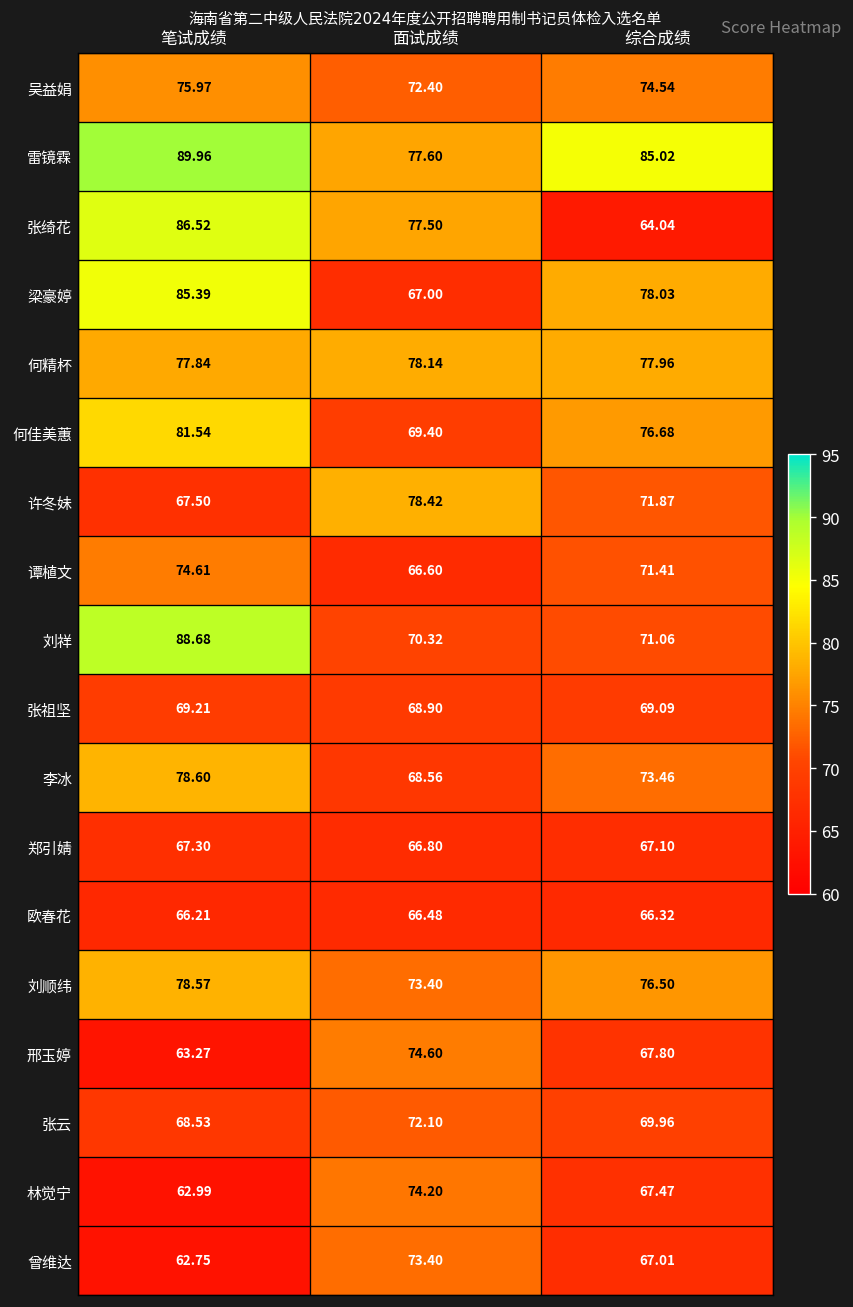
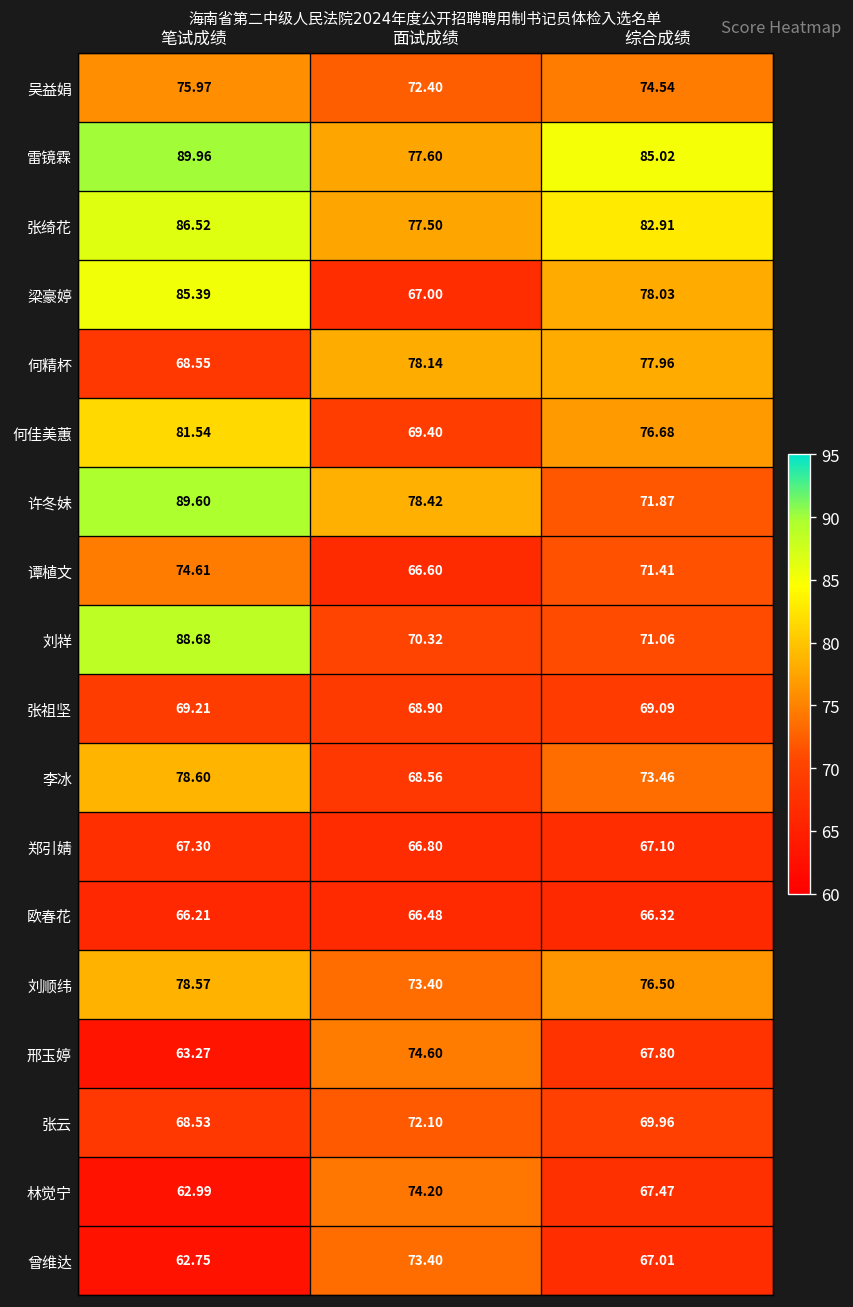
  {
    "吴益娟": {
      "笔试成绩": 75.97,
      "面试成绩": 72.40,
      "综合成绩": 74.54
    },
    "雷镜霖": {
      "笔试成绩": 89.96,
      "面试成绩": 77.60,
      "综合成绩": 85.02
    },
    "张绮花": {
      "笔试成绩": 86.52,
      "面试成绩": 77.50,
-     "综合成绩": 64.04
+     "综合成绩": 82.91
    },
    "梁豪婷": {
      "笔试成绩": 85.39,
      "面试成绩": 67.00,
      "综合成绩": 78.03
    },
    "何精杯": {
-     "笔试成绩": 77.84,
+     "笔试成绩": 68.55,
      "面试成绩": 78.14,
      "综合成绩": 77.96
    },
    "何佳美蕙": {
      "笔试成绩": 81.54,
      "面试成绩": 69.40,
      "综合成绩": 76.68
    },
    "许冬妹": {
-     "笔试成绩": 67.50,
+     "笔试成绩": 89.60,
      "面试成绩": 78.42,
      "综合成绩": 71.87
    },
    "谭植文": {
      "笔试成绩": 74.61,
      "面试成绩": 66.60,
      "综合成绩": 71.41
    },
    "刘祥": {
      "笔试成绩": 88.68,
      "面试成绩": 70.32,
      "综合成绩": 71.06
    },
    "张祖坚": {
      "笔试成绩": 69.21,
      "面试成绩": 68.90,
      "综合成绩": 69.09
    },
    "李冰": {
      "笔试成绩": 78.60,
      "面试成绩": 68.56,
      "综合成绩": 73.46
    },
    "郑引婧": {
      "笔试成绩": 67.30,
      "面试成绩": 66.80,
      "综合成绩": 67.10
    },
    "欧春花": {
      "笔试成绩": 66.21,
      "面试成绩": 66.48,
      "综合成绩": 66.32
    },
    "刘顺纬": {
      "笔试成绩": 78.57,
      "面试成绩": 73.40,
      "综合成绩": 76.50
    },
    "邢玉婷": {
      "笔试成绩": 63.27,
      "面试成绩": 74.60,
      "综合成绩": 67.80
    },
    "张云": {
      "笔试成绩": 68.53,
      "面试成绩": 72.10,
      "综合成绩": 69.96
    },
    "林觉宁": {
      "笔试成绩": 62.99,
      "面试成绩": 74.20,
      "综合成绩": 67.47
    },
    "曾维达": {
      "笔试成绩": 62.75,
      "面试成绩": 73.40,
      "综合成绩": 67.01
    }
  }
